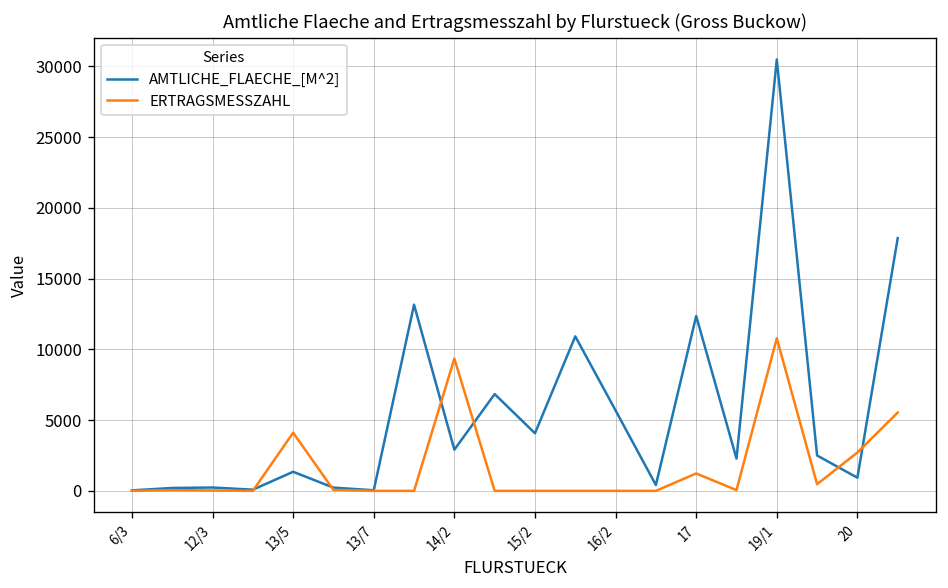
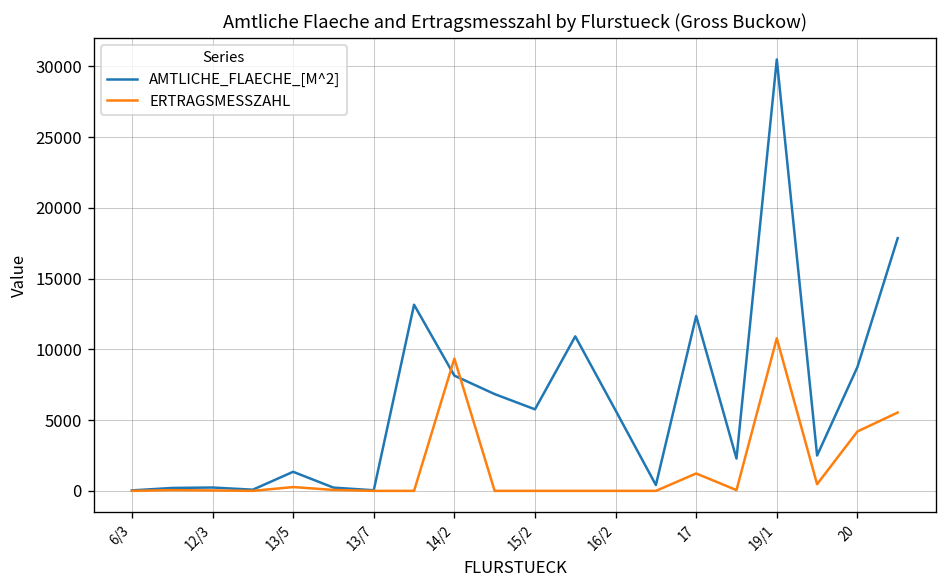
  {
    "AMTLICHE_FLAECHE_[M^2]": {
      "13/5": 1300,
-     "14/2": 2900,
-     "15/2": 4100,
+     "14/2": 8100,
+     "15/2": 5800,
      "16/2": 5700,
      "17": 12400,
      "19/1": 30500,
-     "20": 900
+     "20": 8800
    },
    "ERTRAGSMESSZAHL": {
-     "13/5": 4100,
+     "13/5": 300,
      "14/2": 9400,
      "15/2": 0,
      "16/2": 0,
      "17": 1200,
      "19/1": 10800,
-     "20": 2700
+     "20": 4200
    }
  }
